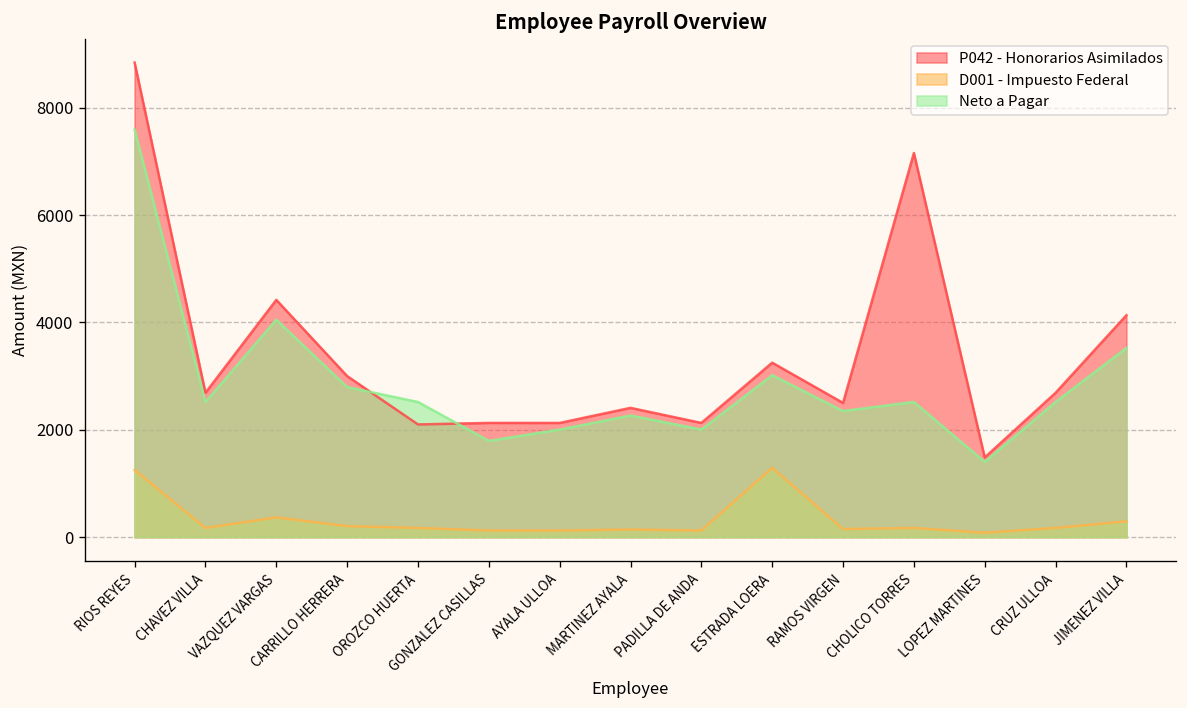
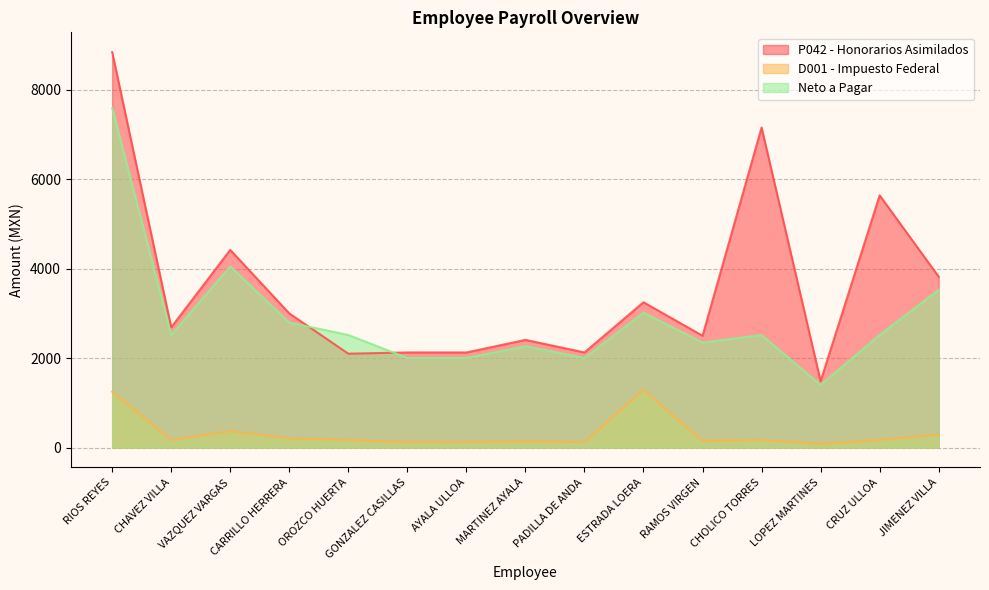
  {
    "P042 - Honorarios Asimilados": {
      "RIOS REYES": 8800,
      "CHAVEZ VILLA": 2700,
      "VAZQUEZ VARGAS": 4400,
      "CARRILLO HERRERA": 3000,
      "OROZCO HUERTA": 2100,
      "GONZALEZ CASILLAS": 2100,
      "AYALA ULLOA": 2100,
      "MARTINEZ AYALA": 2400,
      "PADILLA DE ANDA": 2100,
      "ESTRADA LOERA": 3200,
      "RAMOS VIRGEN": 2500,
      "CHOLICO TORRES": 7200,
      "LOPEZ MARTINES": 1500,
-     "CRUZ ULLOA": 2700,
-     "JIMENEZ VILLA": 4100
+     "CRUZ ULLOA": 5600,
+     "JIMENEZ VILLA": 3800
    },
    "D001 - Impuesto Federal": {
      "RIOS REYES": 1300,
      "CHAVEZ VILLA": 200,
      "VAZQUEZ VARGAS": 400,
      "CARRILLO HERRERA": 200,
      "OROZCO HUERTA": 200,
      "GONZALEZ CASILLAS": 100,
      "AYALA ULLOA": 100,
      "MARTINEZ AYALA": 100,
      "PADILLA DE ANDA": 100,
      "ESTRADA LOERA": 1300,
      "RAMOS VIRGEN": 200,
      "CHOLICO TORRES": 200,
      "LOPEZ MARTINES": 100,
      "CRUZ ULLOA": 200,
      "JIMENEZ VILLA": 300
    },
    "Neto a Pagar": {
      "RIOS REYES": 7600,
      "CHAVEZ VILLA": 2500,
      "VAZQUEZ VARGAS": 4100,
      "CARRILLO HERRERA": 2800,
      "OROZCO HUERTA": 2500,
-     "GONZALEZ CASILLAS": 1800,
+     "GONZALEZ CASILLAS": 2000,
      "AYALA ULLOA": 2000,
      "MARTINEZ AYALA": 2300,
      "PADILLA DE ANDA": 2000,
      "ESTRADA LOERA": 3000,
      "RAMOS VIRGEN": 2300,
      "CHOLICO TORRES": 2500,
      "LOPEZ MARTINES": 1400,
      "CRUZ ULLOA": 2500,
      "JIMENEZ VILLA": 3500
    }
  }
